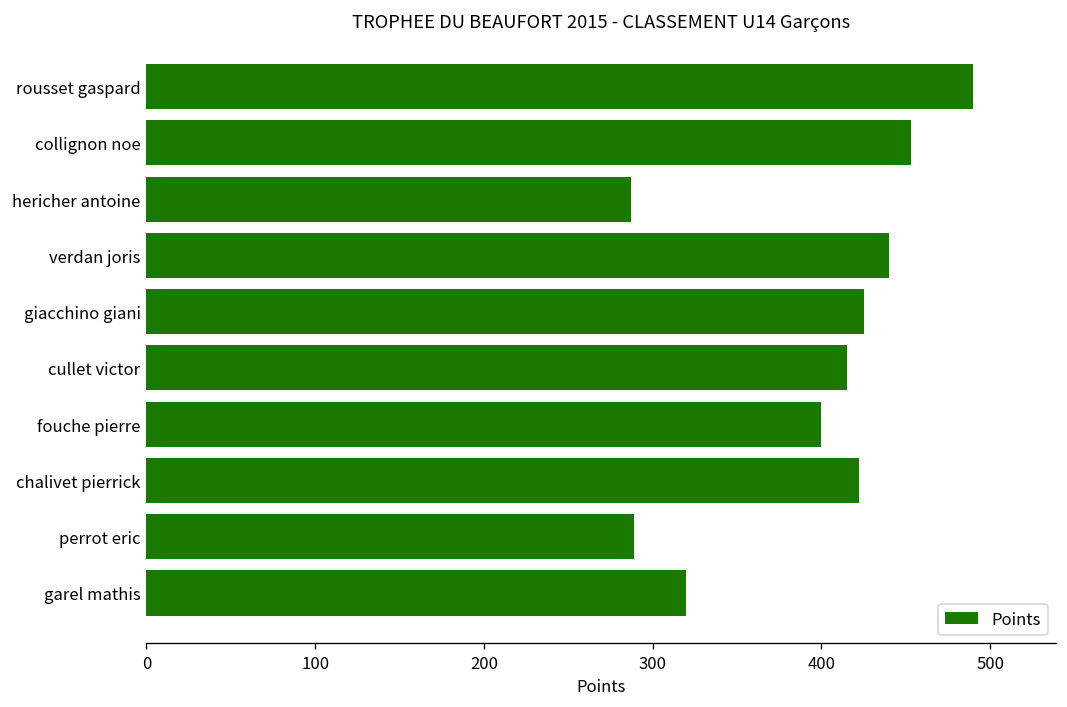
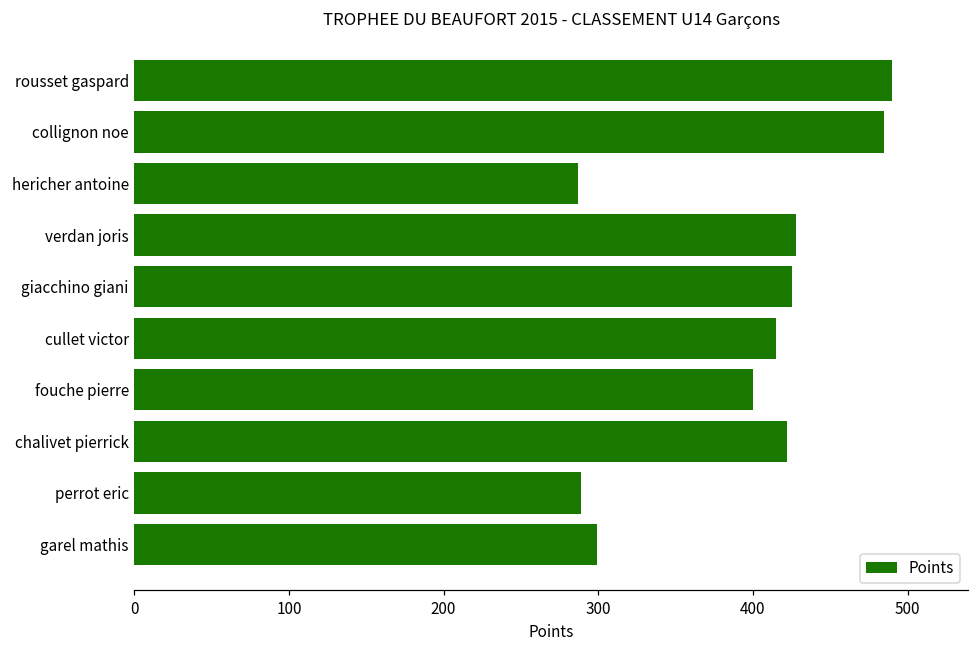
  {
    "rousset gaspard": 490,
-   "collignon noe": 453,
+   "collignon noe": 485,
    "hericher antoine": 287,
-   "verdan joris": 440,
+   "verdan joris": 428,
    "giacchino giani": 425,
    "cullet victor": 415,
    "fouche pierre": 400,
    "chalivet pierrick": 422,
    "perrot eric": 289,
-   "garel mathis": 320
+   "garel mathis": 299
  }
